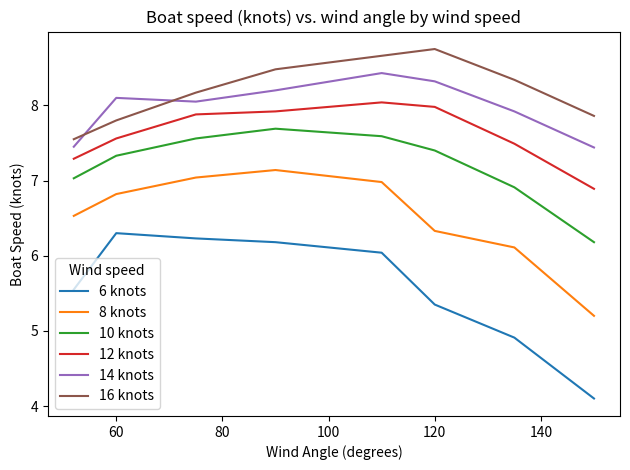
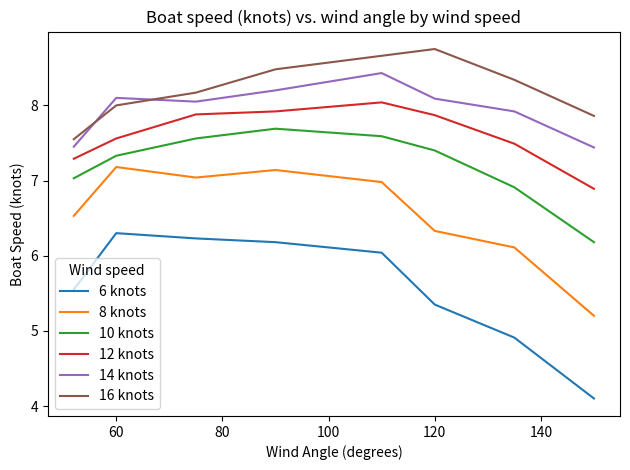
  {
    "6 knots": {
      "60": 6.3,
      "120": 5.4
    },
    "8 knots": {
-     "60": 6.8,
+     "60": 7.2,
      "120": 6.3
    },
    "10 knots": {
      "60": 7.3,
      "120": 7.4
    },
    "12 knots": {
      "60": 7.6,
-     "120": 8.0
+     "120": 7.9
    },
    "14 knots": {
      "60": 8.1,
-     "120": 8.3
+     "120": 8.1
    },
    "16 knots": {
-     "60": 7.8,
+     "60": 8.0,
      "120": 8.8
    }
  }
